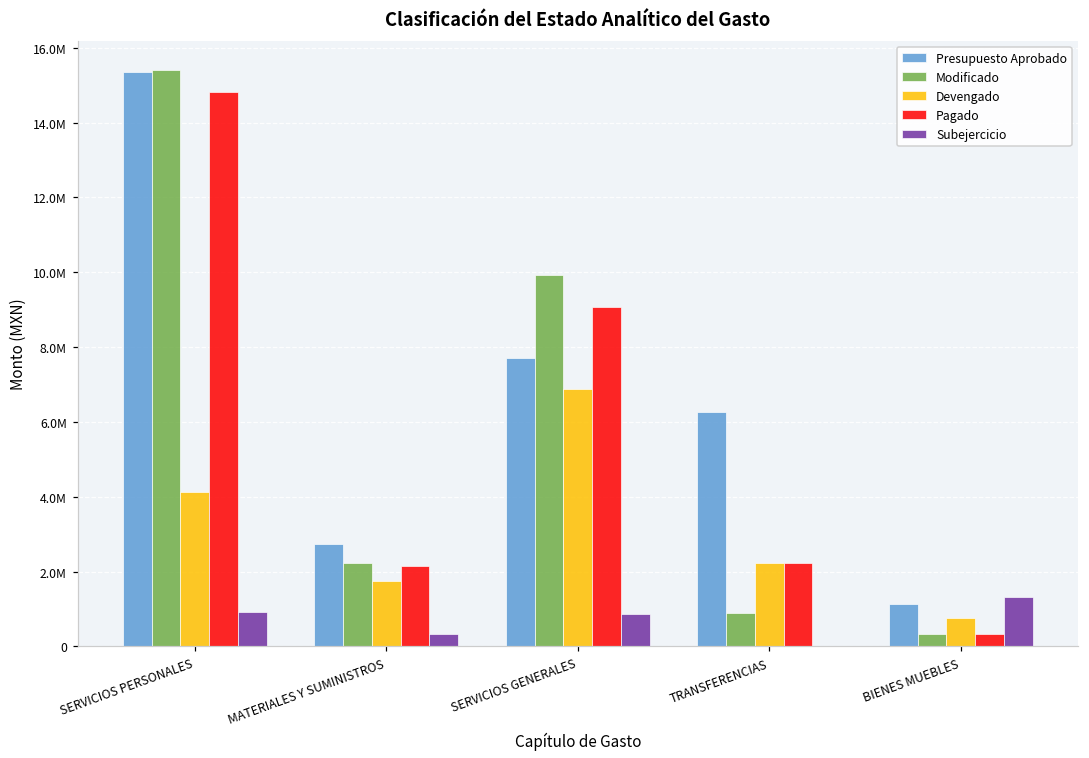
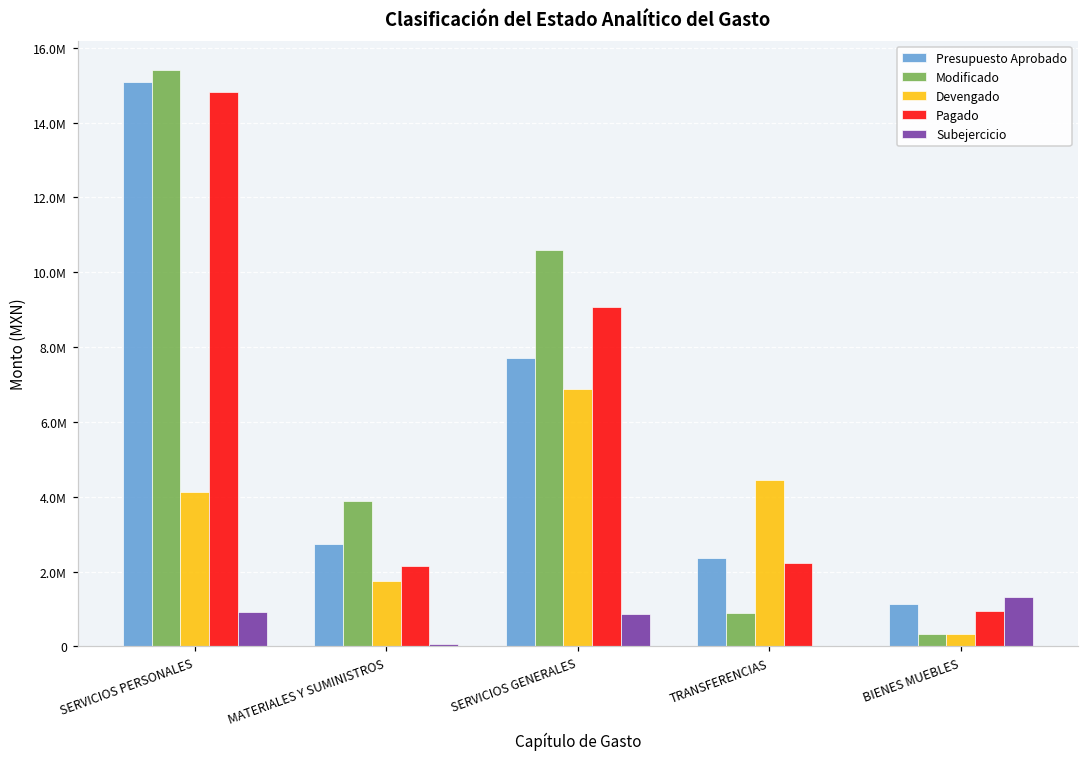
  {
    "Presupuesto Aprobado": {
-     "SERVICIOS PERSONALES": 15300000,
+     "SERVICIOS PERSONALES": 15100000,
      "MATERIALES Y SUMINISTROS": 2700000,
      "SERVICIOS GENERALES": 7700000,
-     "TRANSFERENCIAS": 6300000,
+     "TRANSFERENCIAS": 2400000,
      "BIENES MUEBLES": 1100000
    },
    "Modificado": {
      "SERVICIOS PERSONALES": 15400000,
-     "MATERIALES Y SUMINISTROS": 2200000,
-     "SERVICIOS GENERALES": 9900000,
+     "MATERIALES Y SUMINISTROS": 3900000,
+     "SERVICIOS GENERALES": 10600000,
      "TRANSFERENCIAS": 900000,
      "BIENES MUEBLES": 300000
    },
    "Devengado": {
      "SERVICIOS PERSONALES": 4100000,
      "MATERIALES Y SUMINISTROS": 1700000,
      "SERVICIOS GENERALES": 6900000,
-     "TRANSFERENCIAS": 2200000,
-     "BIENES MUEBLES": 700000
+     "TRANSFERENCIAS": 4400000,
+     "BIENES MUEBLES": 300000
    },
    "Pagado": {
      "SERVICIOS PERSONALES": 14800000,
      "MATERIALES Y SUMINISTROS": 2200000,
      "SERVICIOS GENERALES": 9100000,
      "TRANSFERENCIAS": 2200000,
-     "BIENES MUEBLES": 300000
+     "BIENES MUEBLES": 1000000
    },
    "Subejercicio": {
      "SERVICIOS PERSONALES": 900000,
-     "MATERIALES Y SUMINISTROS": 300000,
+     "MATERIALES Y SUMINISTROS": 100000,
      "SERVICIOS GENERALES": 900000,
      "BIENES MUEBLES": 1300000
    }
  }
